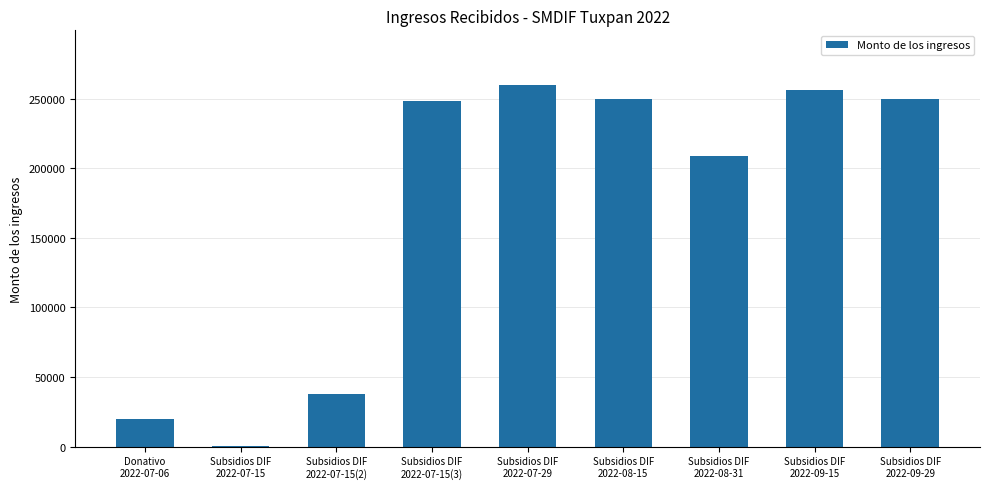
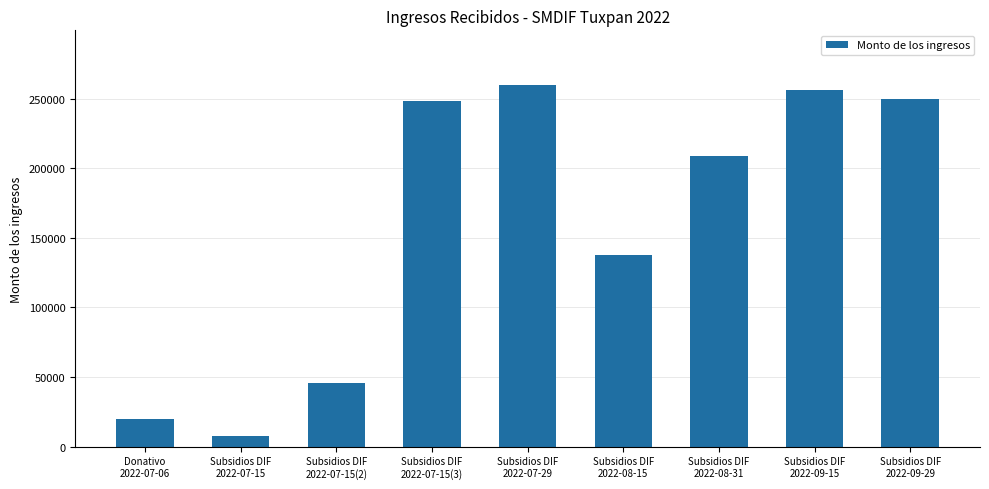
  {
    "Donativo 2022-07-06": 20000,
-   "Subsidios DIF 2022-07-15": 0,
-   "Subsidios DIF 2022-07-15(2)": 38000,
+   "Subsidios DIF 2022-07-15": 8000,
+   "Subsidios DIF 2022-07-15(2)": 46000,
    "Subsidios DIF 2022-07-15(3)": 248000,
    "Subsidios DIF 2022-07-29": 260000,
-   "Subsidios DIF 2022-08-15": 250000,
+   "Subsidios DIF 2022-08-15": 137000,
    "Subsidios DIF 2022-08-31": 209000,
    "Subsidios DIF 2022-09-15": 256000,
    "Subsidios DIF 2022-09-29": 250000
  }
